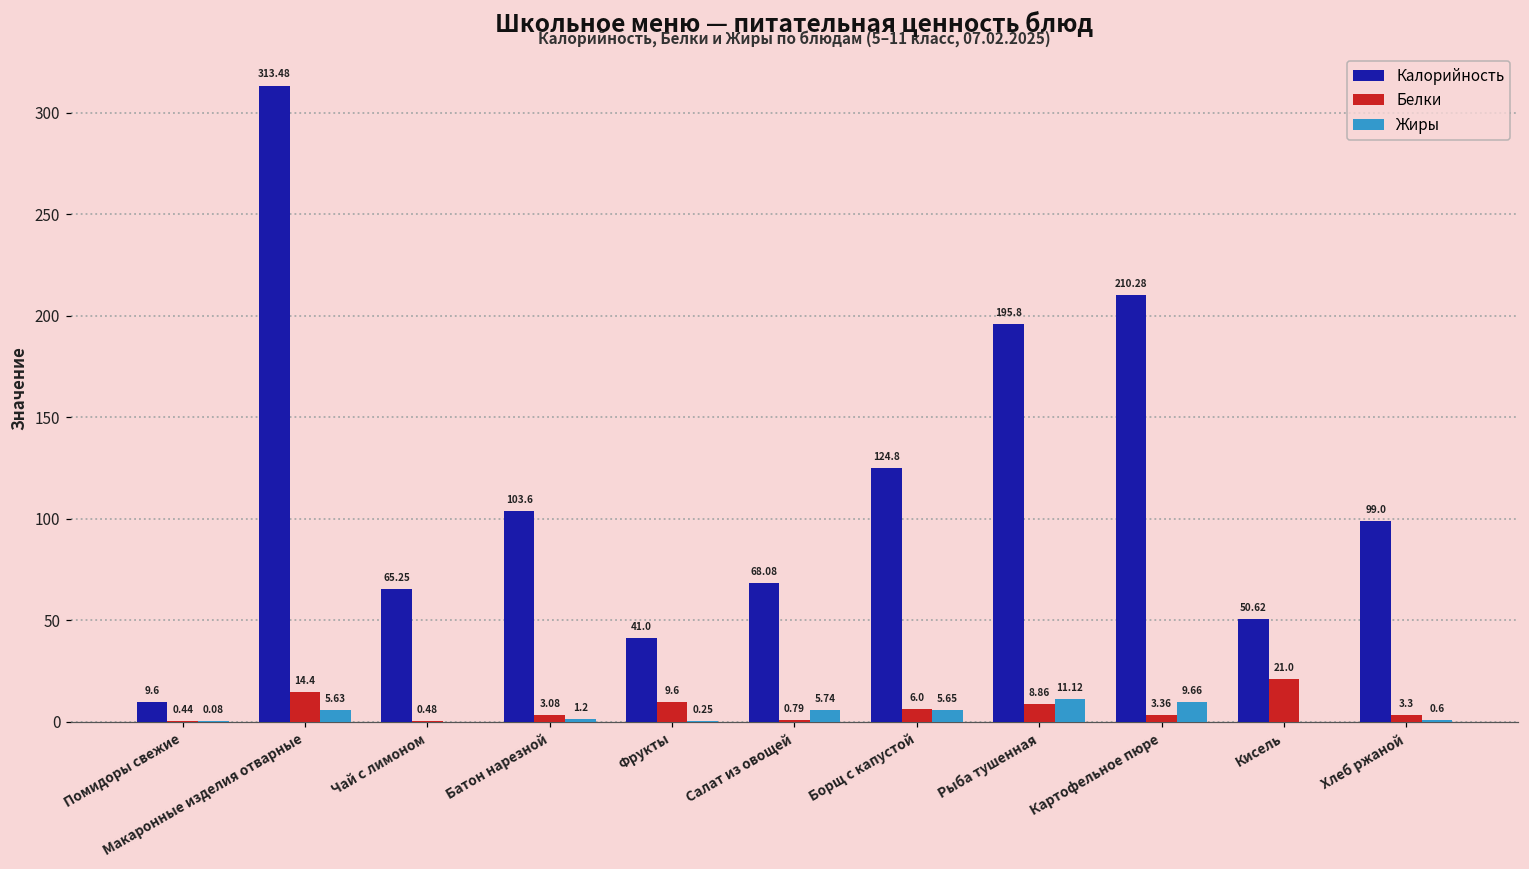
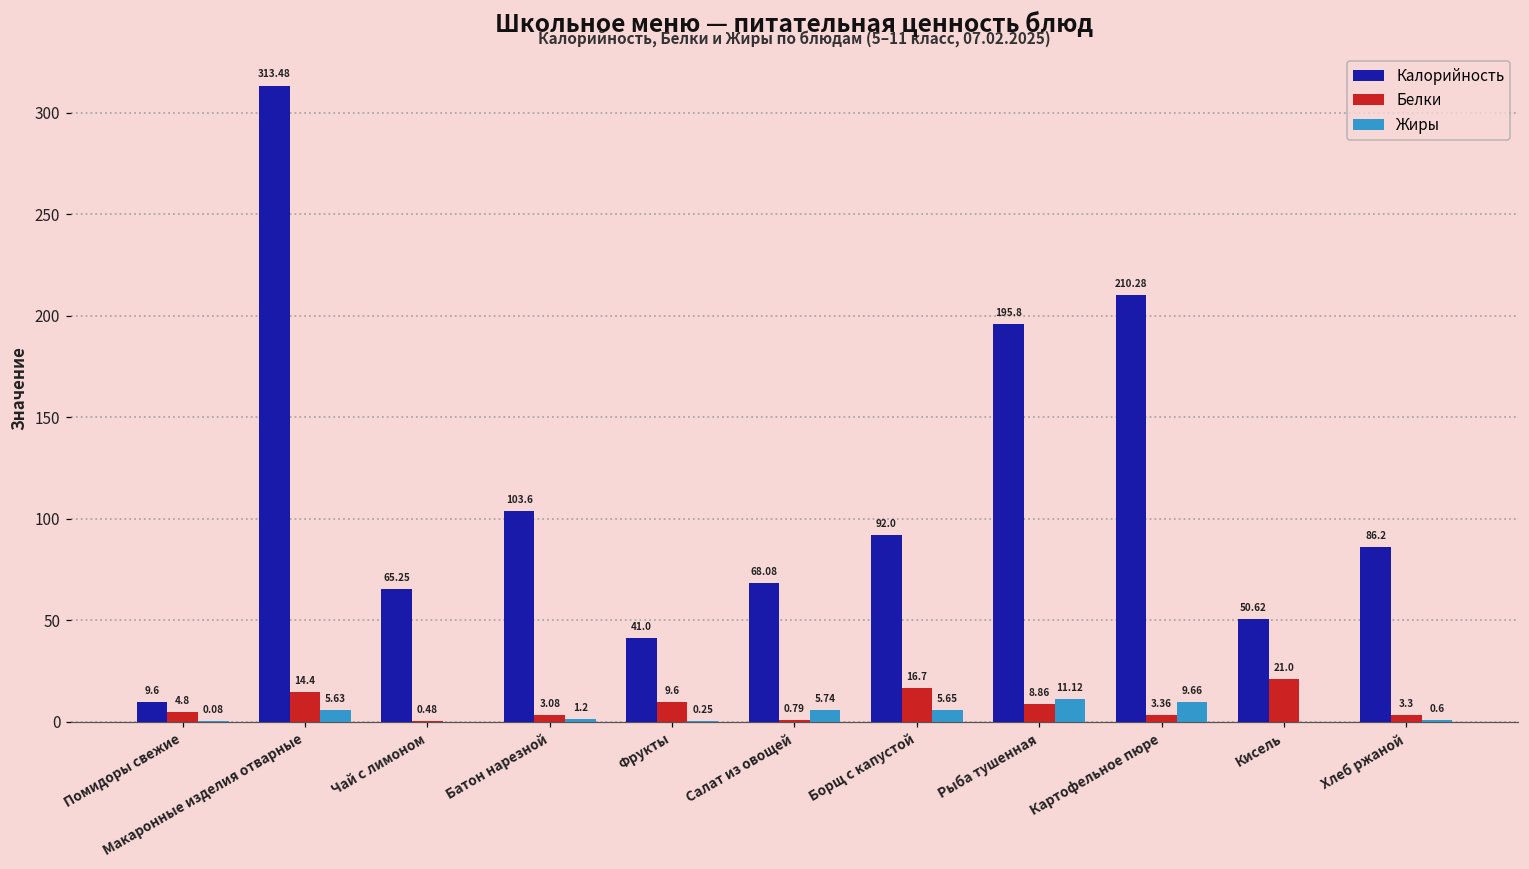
  {
    "Калорийность": {
      "Помидоры свежие": 9.6,
      "Макаронные изделия отварные": 313.48,
      "Чай с лимоном": 65.25,
      "Батон нарезной": 103.6,
      "Фрукты": 41.0,
      "Салат из овощей": 68.08,
-     "Борщ с капустой": 124.8,
+     "Борщ с капустой": 92.0,
      "Рыба тушенная": 195.8,
      "Картофельное пюре": 210.28,
      "Кисель": 50.62,
-     "Хлеб ржаной": 99.0
+     "Хлеб ржаной": 86.2
    },
    "Белки": {
-     "Помидоры свежие": 0.44,
+     "Помидоры свежие": 4.8,
      "Макаронные изделия отварные": 14.4,
      "Чай с лимоном": 0.48,
      "Батон нарезной": 3.08,
      "Фрукты": 9.6,
      "Салат из овощей": 0.79,
-     "Борщ с капустой": 6.0,
+     "Борщ с капустой": 16.7,
      "Рыба тушенная": 8.86,
      "Картофельное пюре": 3.36,
      "Кисель": 21.0,
      "Хлеб ржаной": 3.3
    },
    "Жиры": {
      "Помидоры свежие": 0.08,
      "Макаронные изделия отварные": 5.63,
      "Батон нарезной": 1.2,
      "Фрукты": 0.25,
      "Салат из овощей": 5.74,
      "Борщ с капустой": 5.65,
      "Рыба тушенная": 11.12,
      "Картофельное пюре": 9.66,
      "Хлеб ржаной": 0.6
    }
  }
